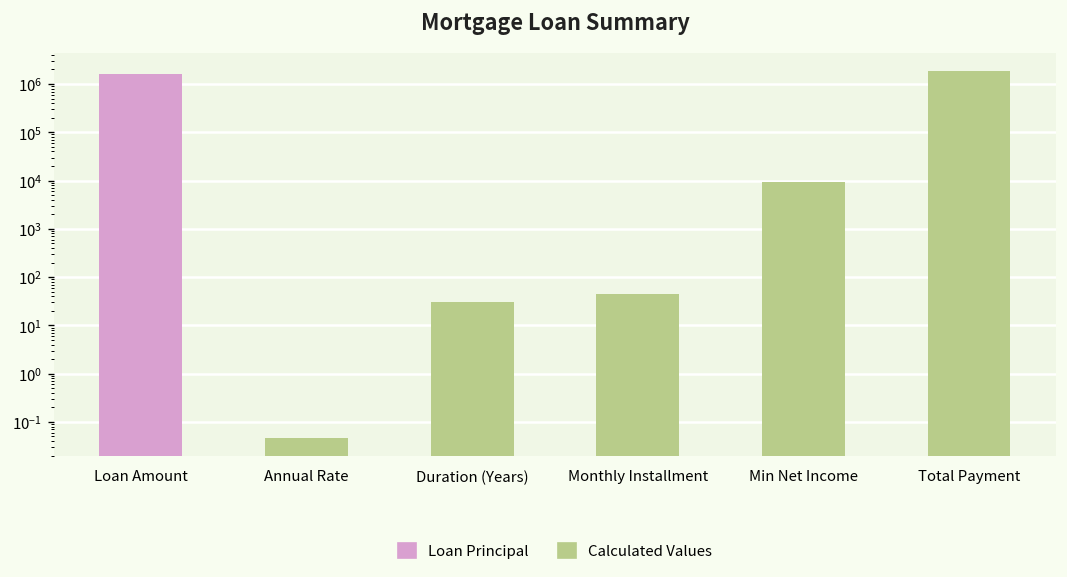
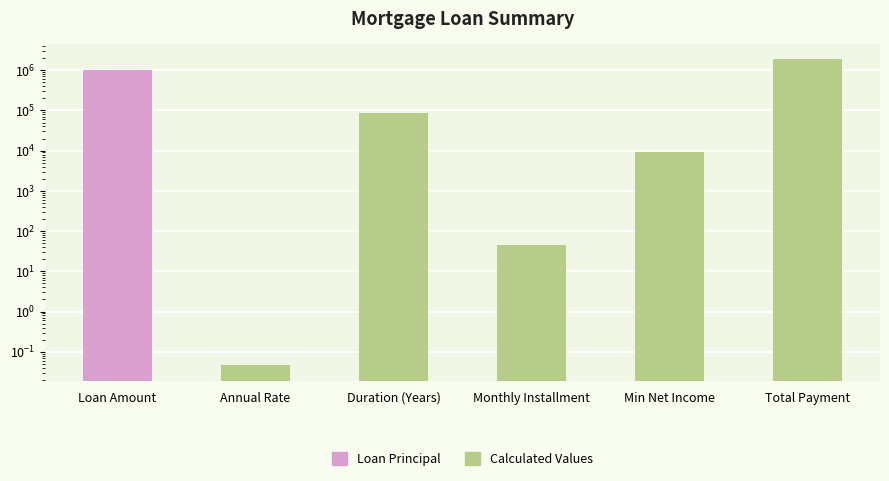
  {
-   "Loan Amount": 1600000,
+   "Loan Amount": 1000000,
    "Annual Rate": 0.05,
-   "Duration (Years)": 30,
+   "Duration (Years)": 90000,
    "Monthly Installment": 50,
    "Min Net Income": 9000,
    "Total Payment": 2000000
  }
